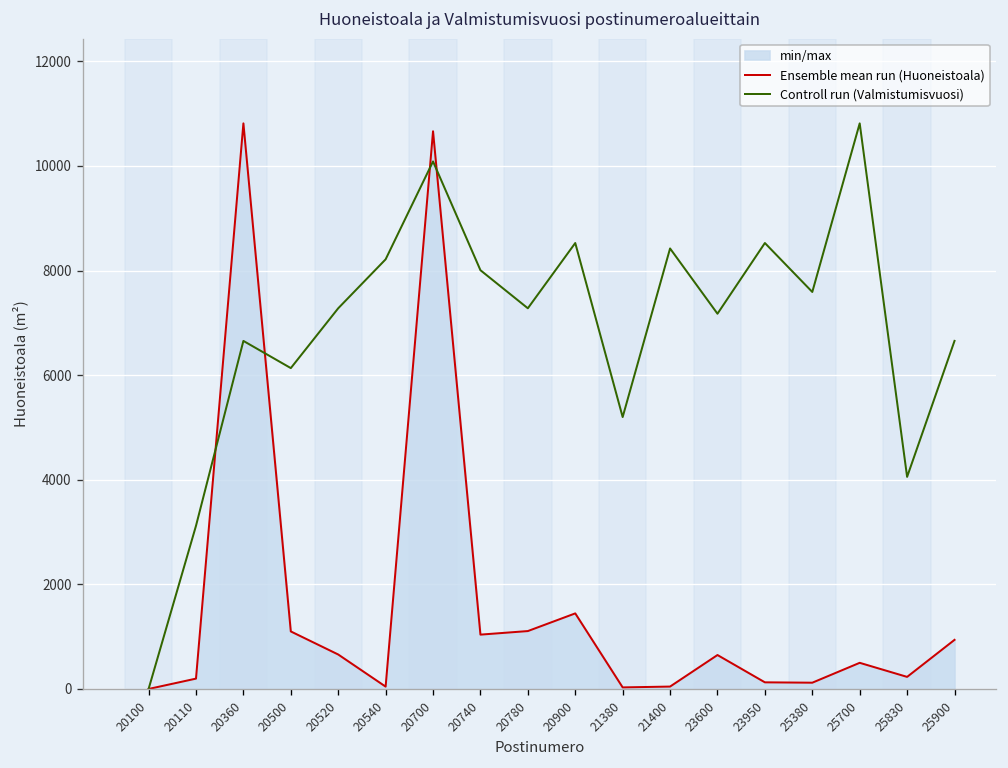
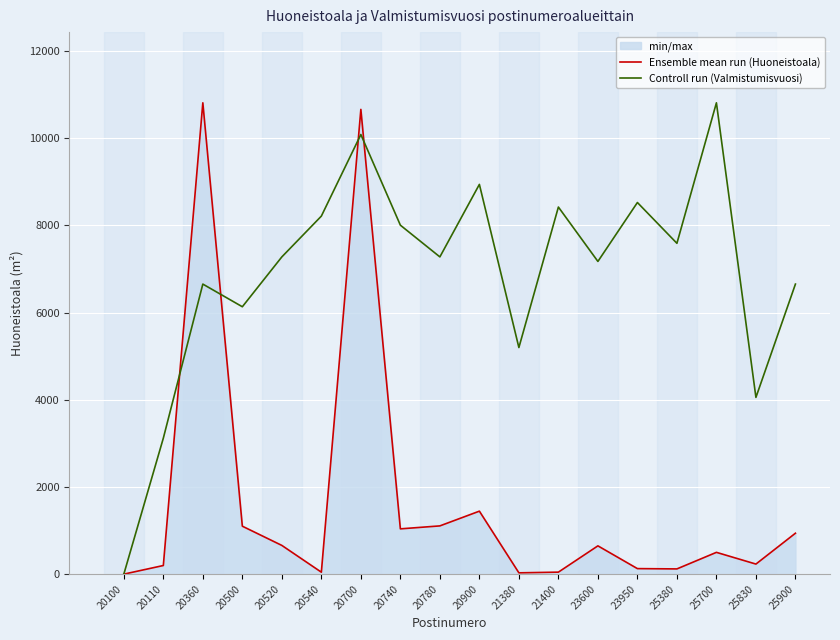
  {
    "min/max": {
      "20110": 200,
      "20360": 10800,
      "20500": 1100,
      "20520": 700,
      "20540": 0,
      "20700": 10700,
      "20740": 1000,
      "20780": 1100,
      "20900": 1400,
      "21380": 0,
      "21400": 0,
      "23600": 600,
      "23950": 100,
      "25380": 100,
      "25700": 500,
      "25830": 200,
      "25900": 900
    },
    "Controll run (Valmistumisvuosi)": {
      "20110": 3100,
      "20360": 6700,
      "20500": 6100,
      "20520": 7300,
      "20540": 8200,
      "20700": 10100,
      "20740": 8000,
      "20780": 7300,
-     "20900": 8500,
+     "20900": 8900,
      "21380": 5200,
      "21400": 8400,
      "23600": 7200,
      "23950": 8500,
      "25380": 7600,
      "25700": 10800,
      "25830": 4100,
      "25900": 6700
    }
  }
